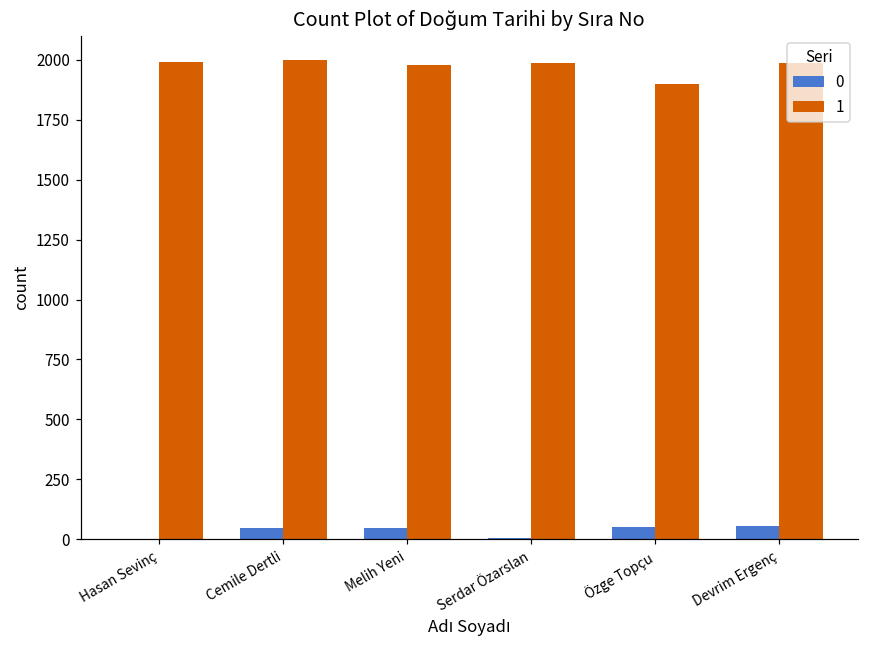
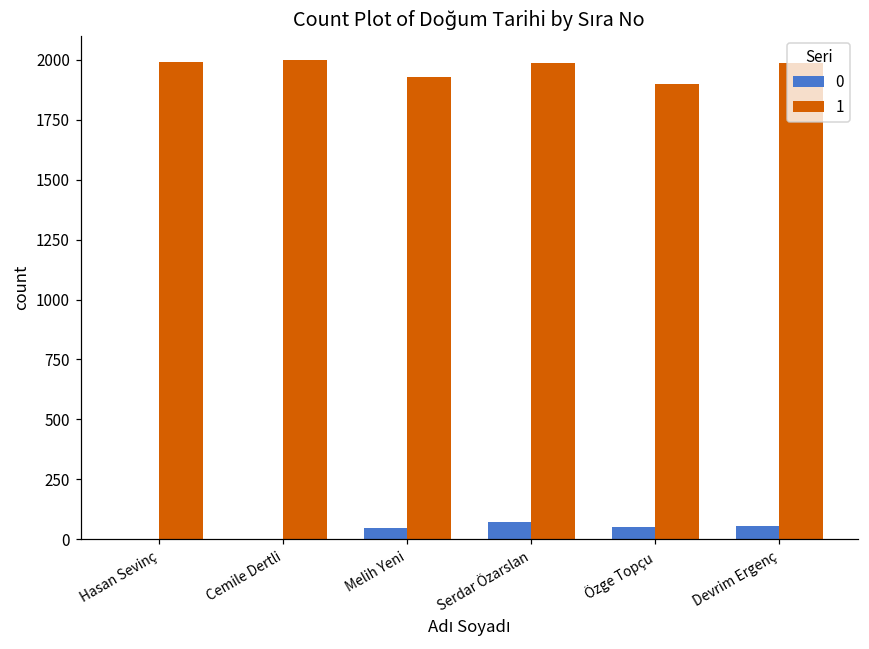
  {
    "0": {
-     "Cemile Dertli": 50,
+     "Cemile Dertli": 0,
      "Melih Yeni": 50,
-     "Serdar Özarslan": 0,
+     "Serdar Özarslan": 70,
      "Özge Topçu": 50,
      "Devrim Ergenç": 60
    },
    "1": {
      "Hasan Sevinç": 1990,
      "Cemile Dertli": 2000,
-     "Melih Yeni": 1980,
+     "Melih Yeni": 1930,
      "Serdar Özarslan": 1990,
      "Özge Topçu": 1900
    }
  }
